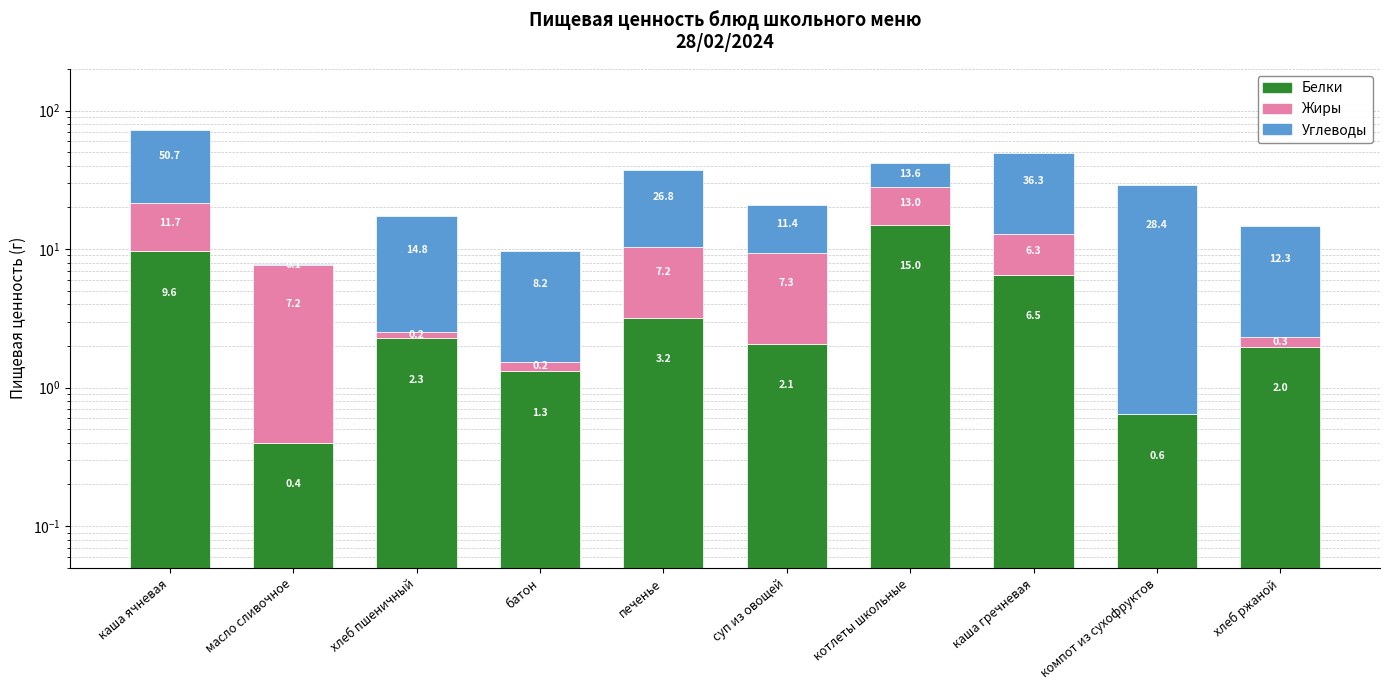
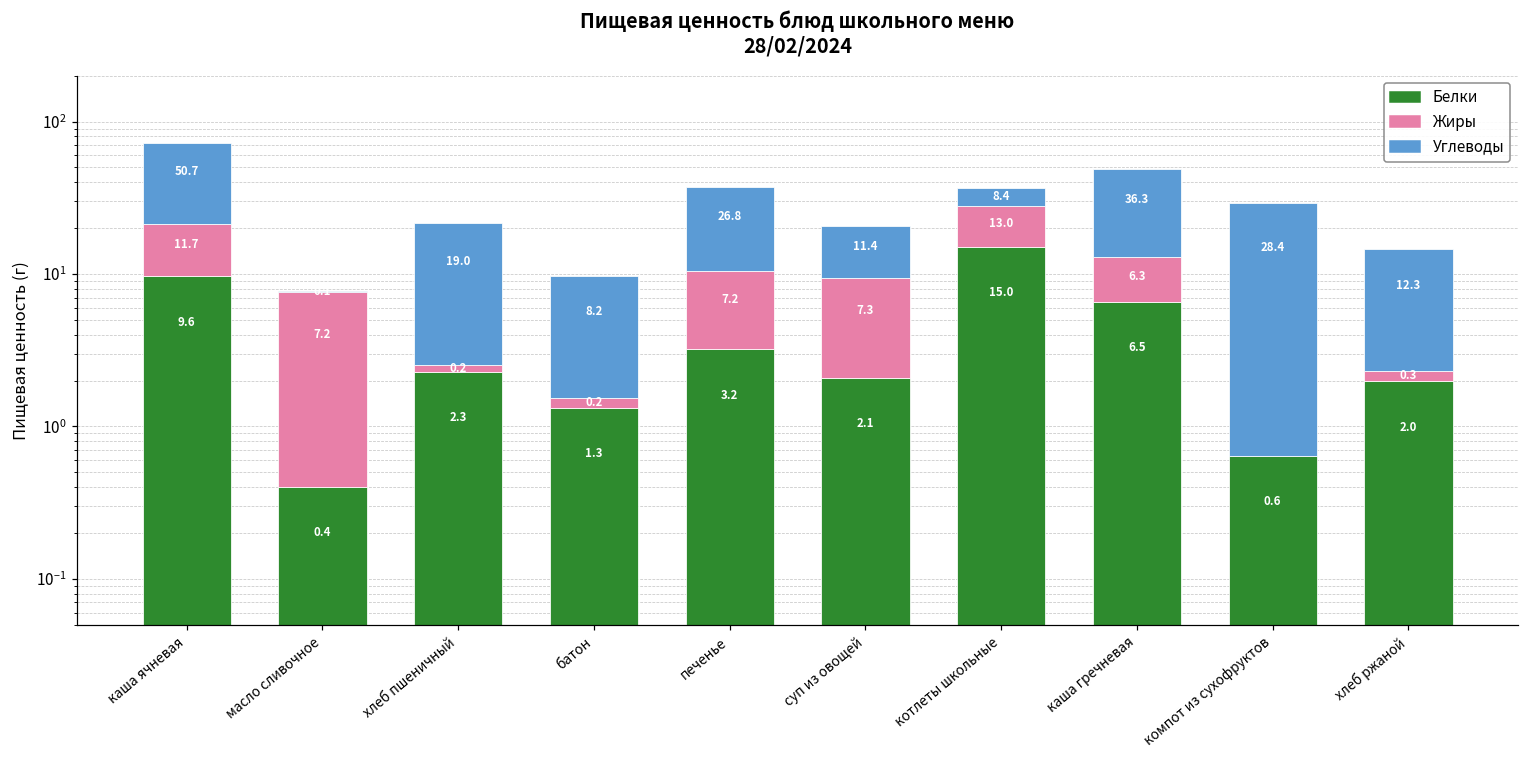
  {
    "Белки": {
      "каша ячневая": 9.6,
      "масло сливочное": 0.4,
      "хлеб пшеничный": 2.3,
      "батон": 1.3,
      "печенье": 3.2,
      "суп из овощей": 2.1,
      "котлеты школьные": 15.0,
      "каша гречневая": 6.5,
      "компот из сухофруктов": 0.6,
      "хлеб ржаной": 2.0
    },
    "Жиры": {
      "каша ячневая": 11.7,
      "масло сливочное": 7.2,
      "хлеб пшеничный": 0.2,
      "батон": 0.2,
      "печенье": 7.2,
      "суп из овощей": 7.3,
      "котлеты школьные": 13.0,
      "каша гречневая": 6.3,
      "хлеб ржаной": 0.3
    },
    "Углеводы": {
      "каша ячневая": 50.7,
-     "хлеб пшеничный": 14.8,
+     "хлеб пшеничный": 19.0,
      "батон": 8.2,
      "печенье": 26.8,
      "суп из овощей": 11.4,
-     "котлеты школьные": 13.6,
+     "котлеты школьные": 8.4,
      "каша гречневая": 36.3,
      "компот из сухофруктов": 28.4,
      "хлеб ржаной": 12.3
    }
  }
